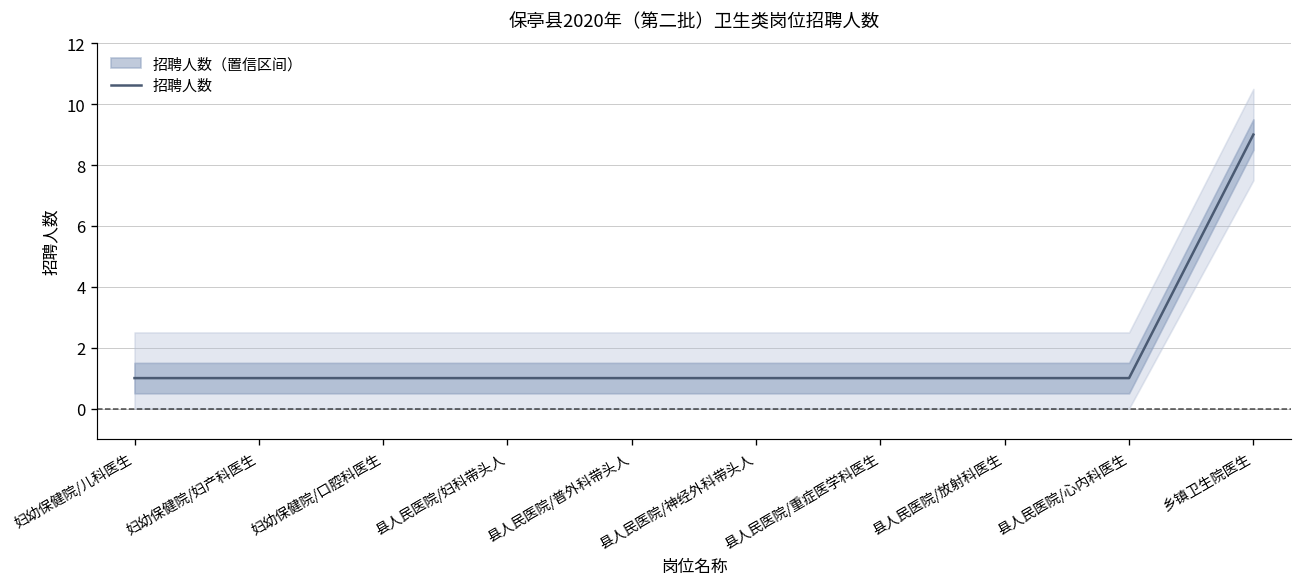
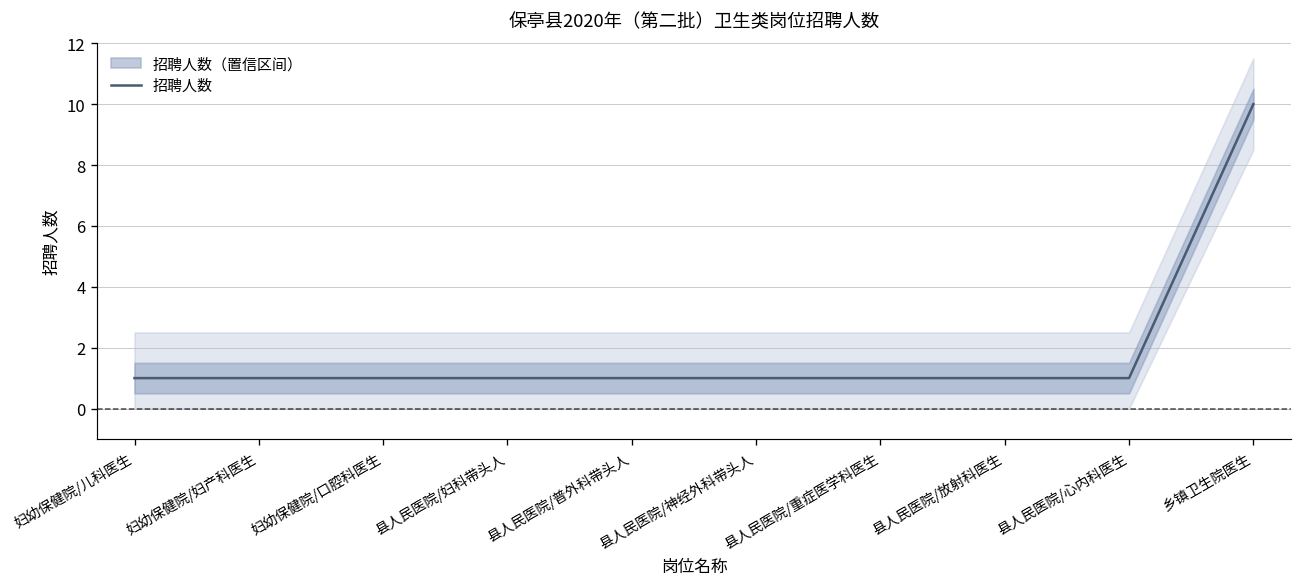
  {
    "招聘人数": {
      "妇幼保健院/儿科医生": 1,
      "妇幼保健院/妇产科医生": 1,
      "妇幼保健院/口腔科医生": 1,
      "县人民医院/妇科带头人": 1,
      "县人民医院/普外科带头人": 1,
      "县人民医院/神经外科带头人": 1,
      "县人民医院/重症医学科医生": 1,
      "县人民医院/放射科医生": 1,
      "县人民医院/心内科医生": 1,
-     "乡镇卫生院医生": 9
+     "乡镇卫生院医生": 10
    }
  }
